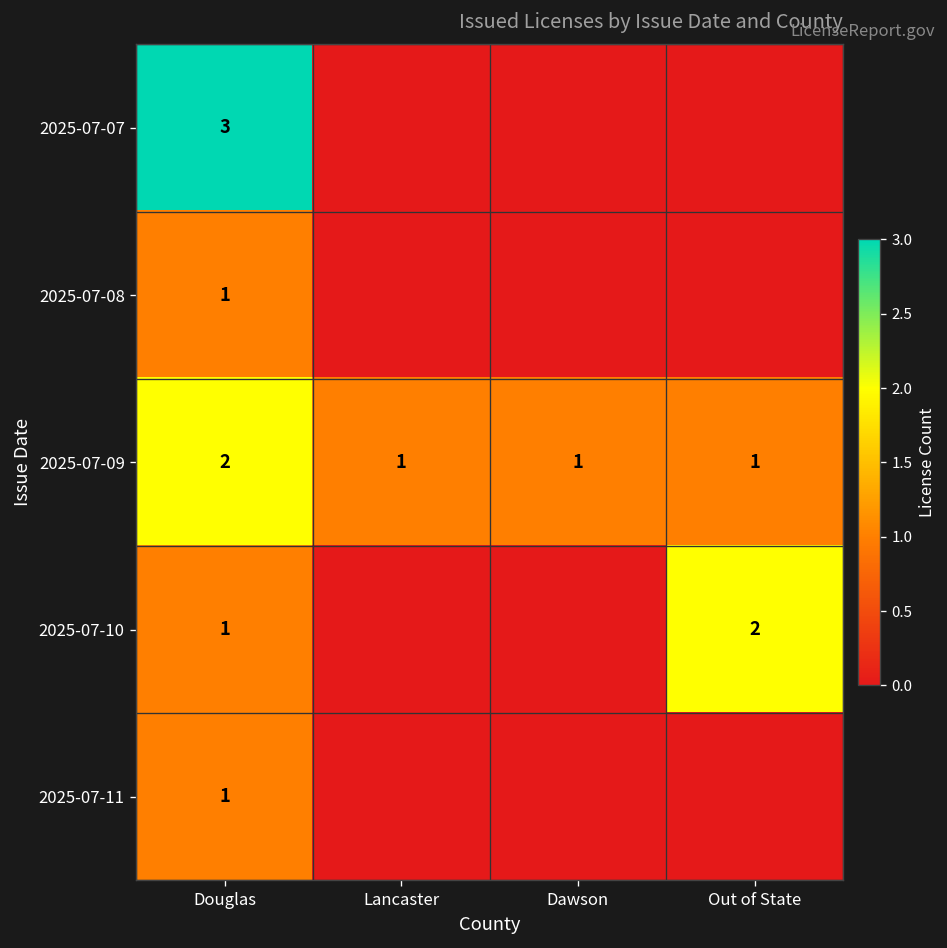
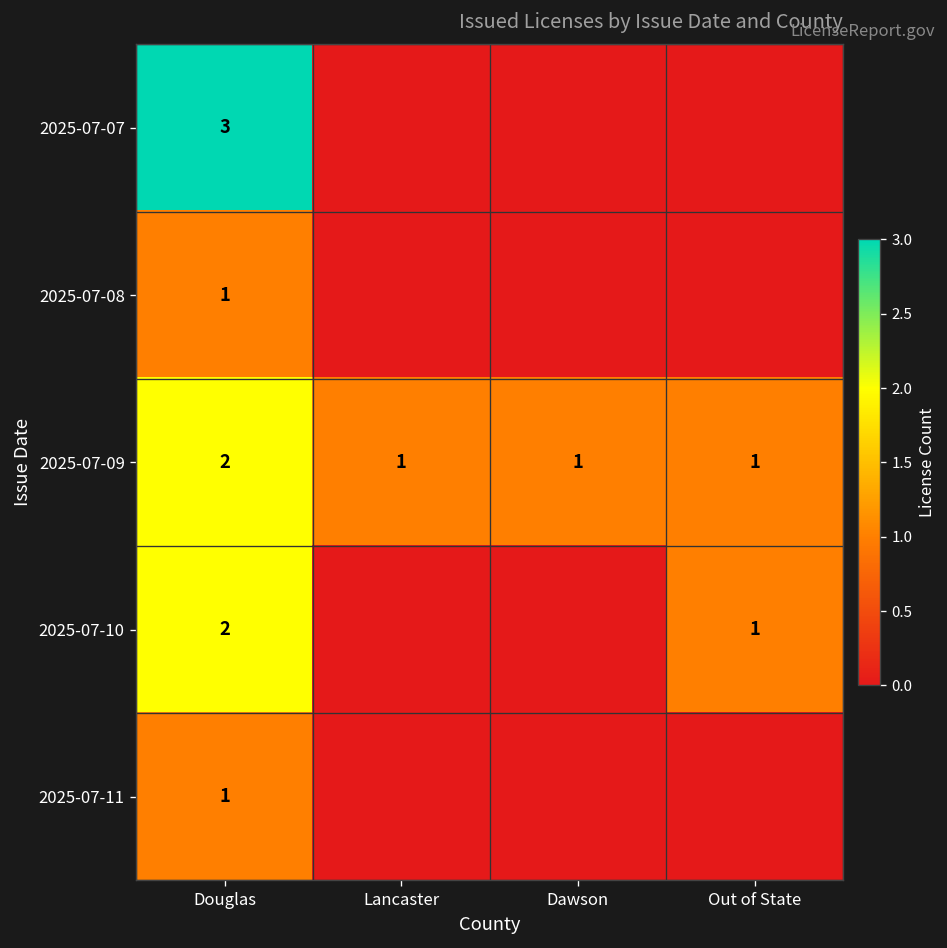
  {
    "2025-07-07": {
      "Douglas": 3
    },
    "2025-07-08": {
      "Douglas": 1
    },
    "2025-07-09": {
      "Douglas": 2,
      "Lancaster": 1,
      "Dawson": 1,
      "Out of State": 1
    },
    "2025-07-10": {
-     "Douglas": 1,
-     "Out of State": 2
+     "Douglas": 2,
+     "Out of State": 1
    },
    "2025-07-11": {
      "Douglas": 1
    }
  }
